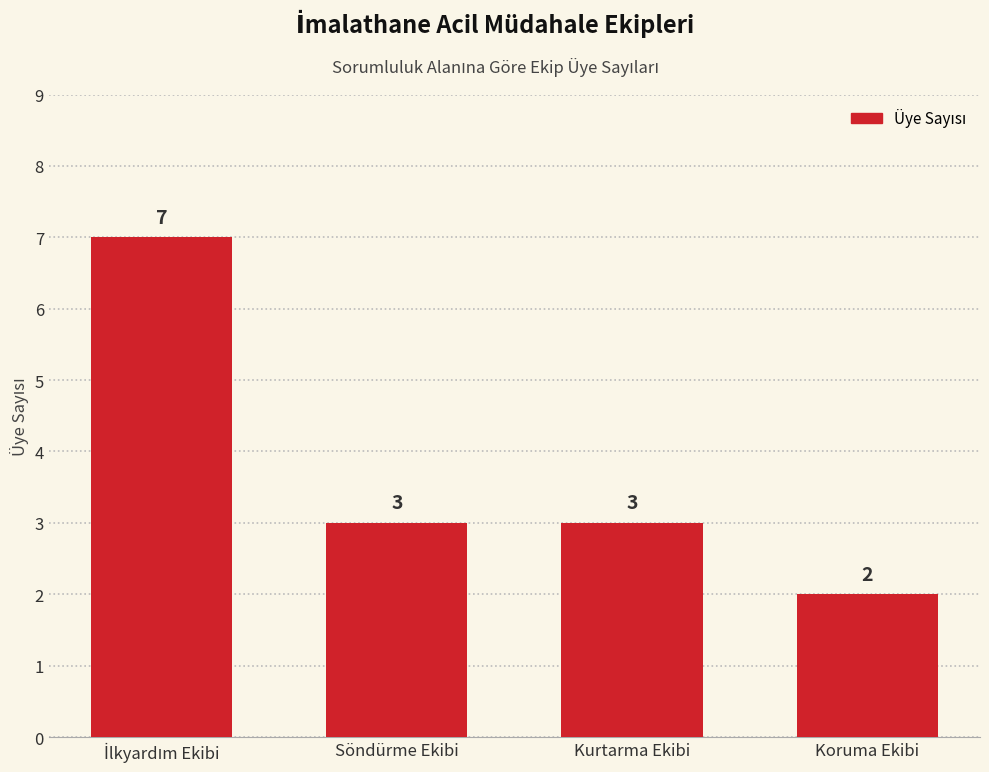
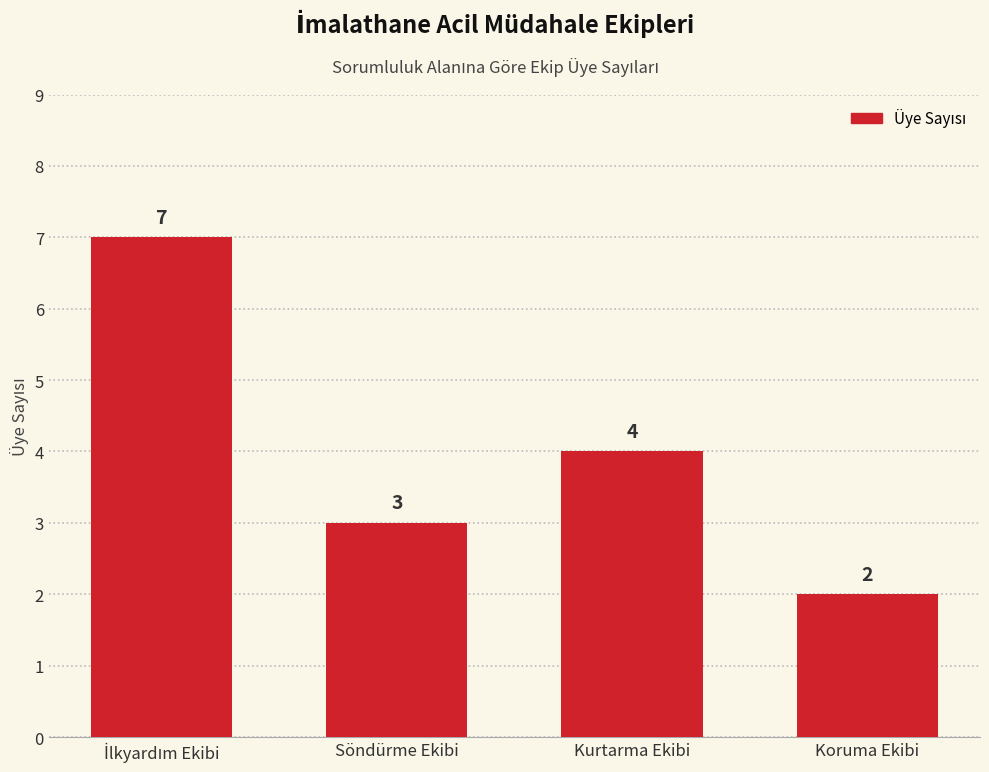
  {
    "İlkyardım Ekibi": 7,
    "Söndürme Ekibi": 3,
-   "Kurtarma Ekibi": 3,
+   "Kurtarma Ekibi": 4,
    "Koruma Ekibi": 2
  }
